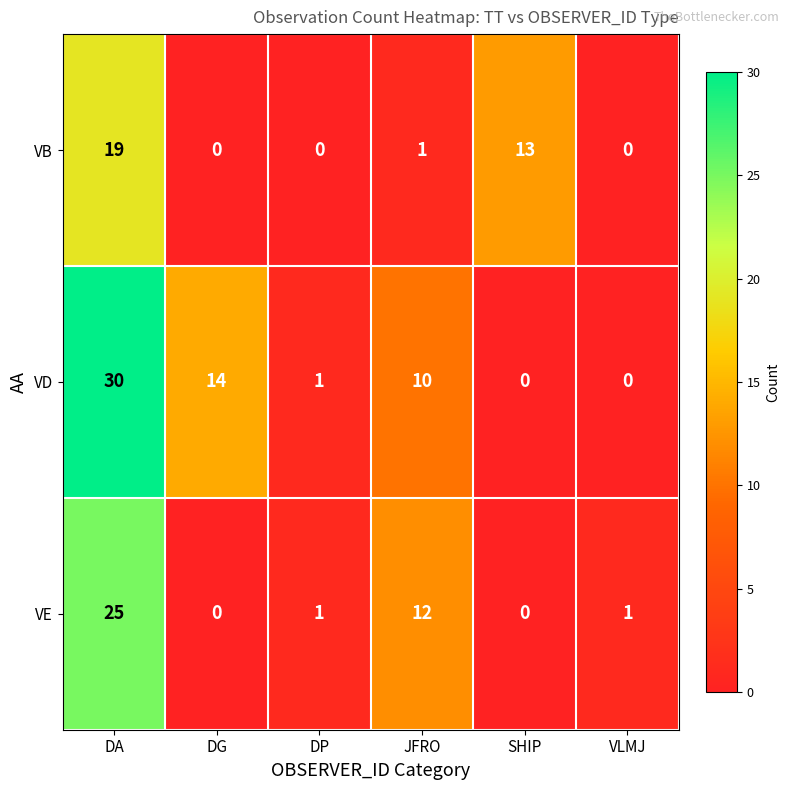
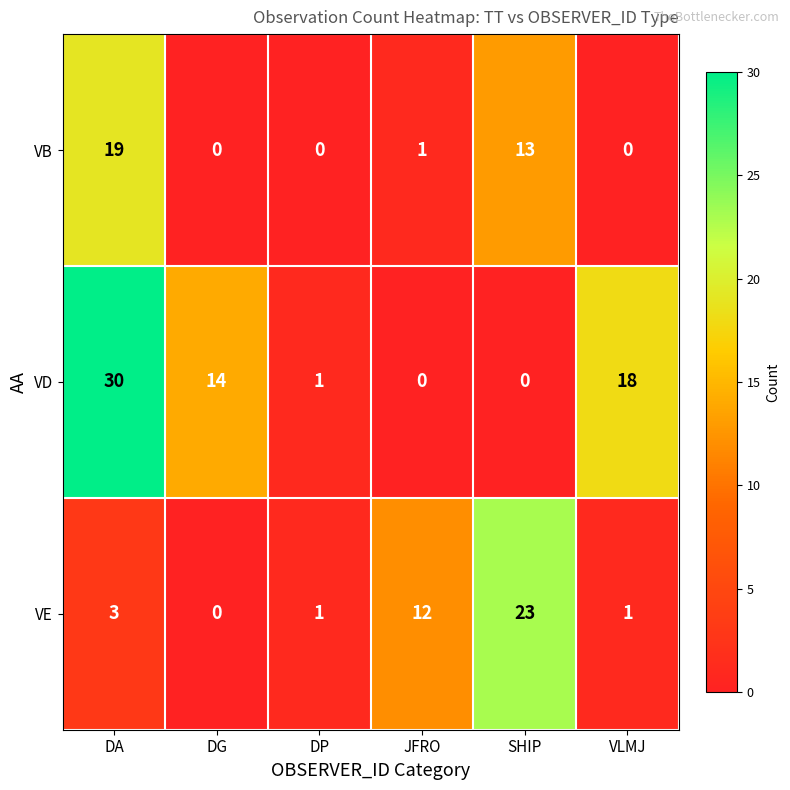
  {
    "VB": {
      "DA": 19,
      "DG": 0,
      "DP": 0,
      "JFRO": 1,
      "SHIP": 13,
      "VLMJ": 0
    },
    "VD": {
      "DA": 30,
      "DG": 14,
      "DP": 1,
-     "JFRO": 10,
+     "JFRO": 0,
      "SHIP": 0,
-     "VLMJ": 0
+     "VLMJ": 18
    },
    "VE": {
-     "DA": 25,
+     "DA": 3,
      "DG": 0,
      "DP": 1,
      "JFRO": 12,
-     "SHIP": 0,
+     "SHIP": 23,
      "VLMJ": 1
    }
  }
